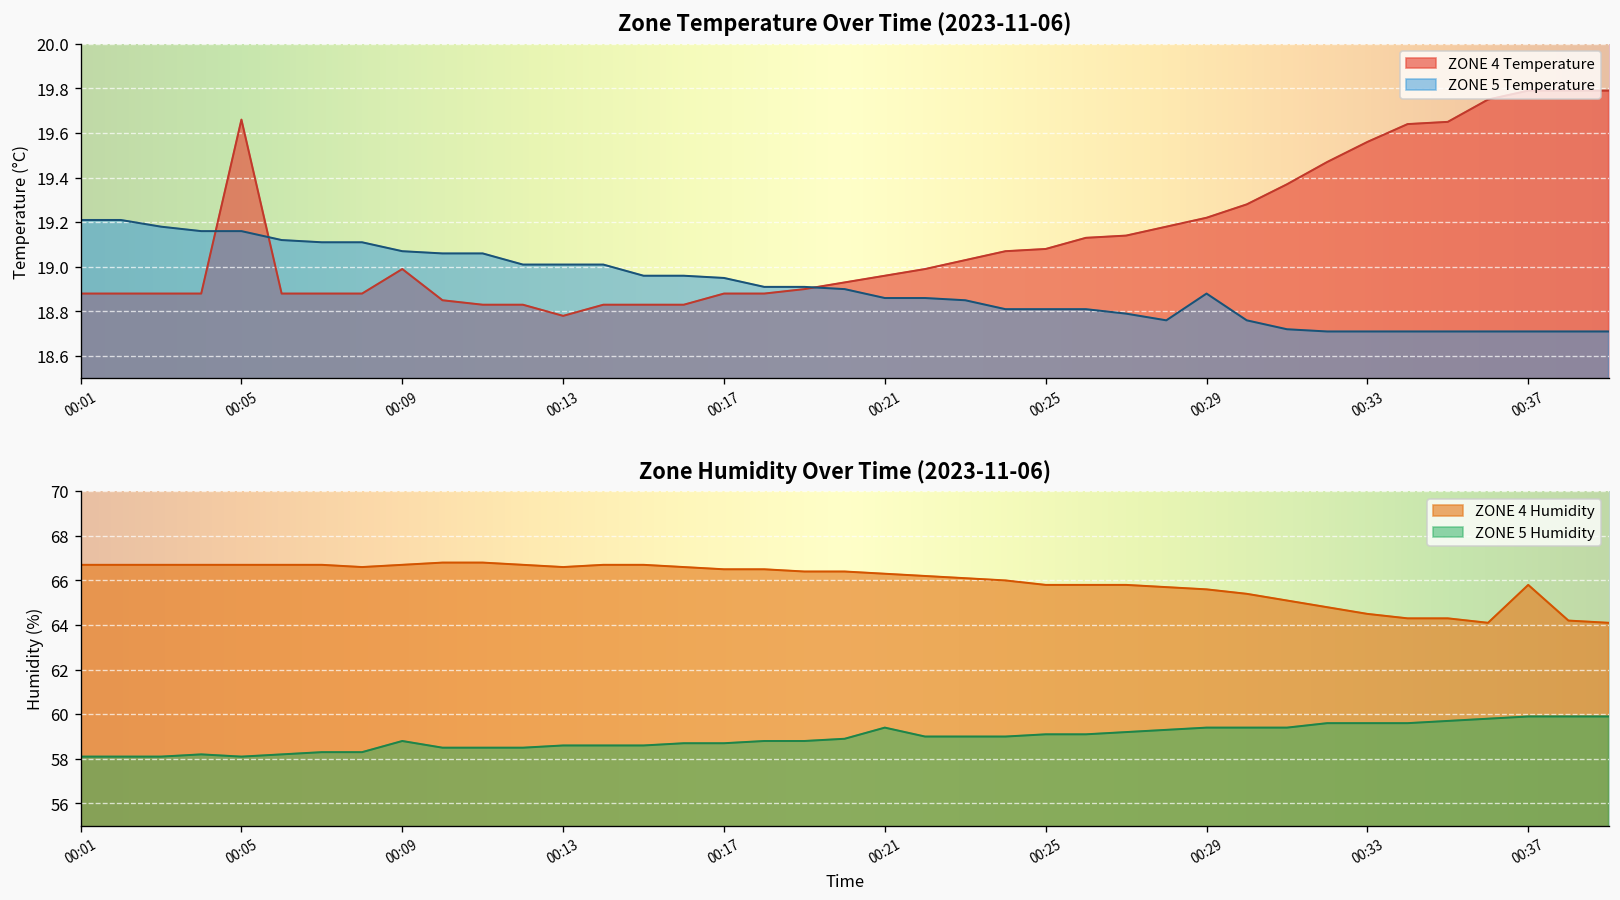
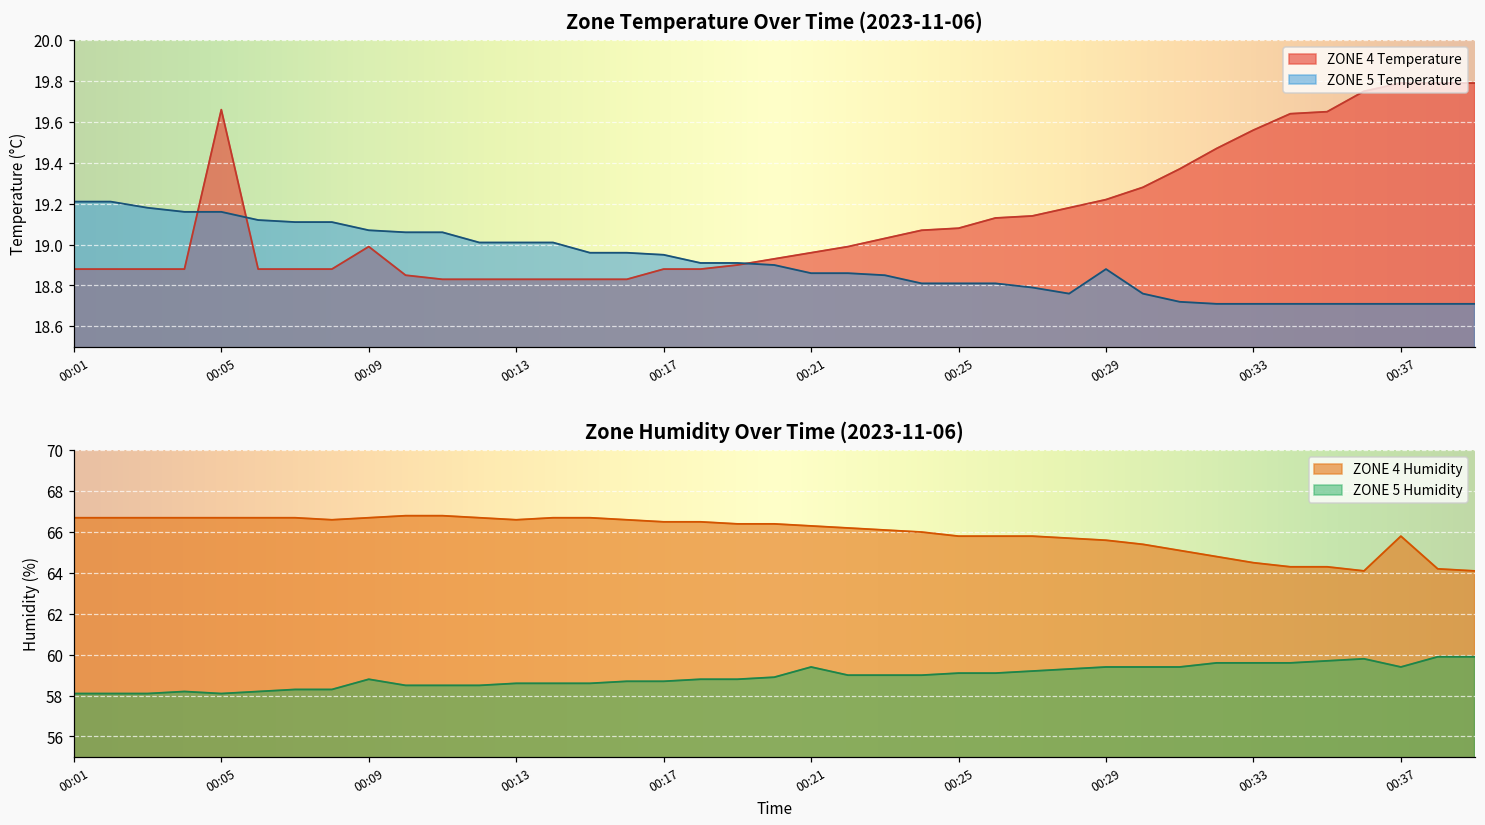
  {
    "Zone Temperature Over Time (2023-11-06)": {
      "ZONE 4 Temperature": {
        "00:01": 18.88,
        "00:05": 19.66,
        "00:09": 18.99,
-       "00:13": 18.78,
+       "00:13": 18.83,
        "00:17": 18.88,
        "00:21": 18.96,
        "00:25": 19.08,
        "00:29": 19.22,
        "00:33": 19.56
      },
      "ZONE 5 Temperature": {
        "00:01": 19.21,
        "00:05": 19.16,
        "00:09": 19.07,
        "00:13": 19.01,
        "00:17": 18.95,
        "00:21": 18.86,
        "00:25": 18.81,
        "00:29": 18.88,
        "00:33": 18.71,
        "00:37": 18.71
      }
    },
    "Zone Humidity Over Time (2023-11-06)": {
      "ZONE 4 Humidity": {
        "00:01": 66.7,
        "00:05": 66.7,
        "00:09": 66.7,
        "00:13": 66.6,
        "00:17": 66.5,
        "00:21": 66.3,
        "00:25": 65.8,
        "00:29": 65.6,
        "00:33": 64.5,
        "00:37": 65.8
      },
      "ZONE 5 Humidity": {
        "00:01": 58.1,
        "00:05": 58.1,
        "00:09": 58.8,
        "00:13": 58.6,
        "00:17": 58.7,
        "00:21": 59.4,
        "00:25": 59.1,
        "00:29": 59.4,
        "00:33": 59.6,
-       "00:37": 59.9
+       "00:37": 59.4
      }
    }
  }
